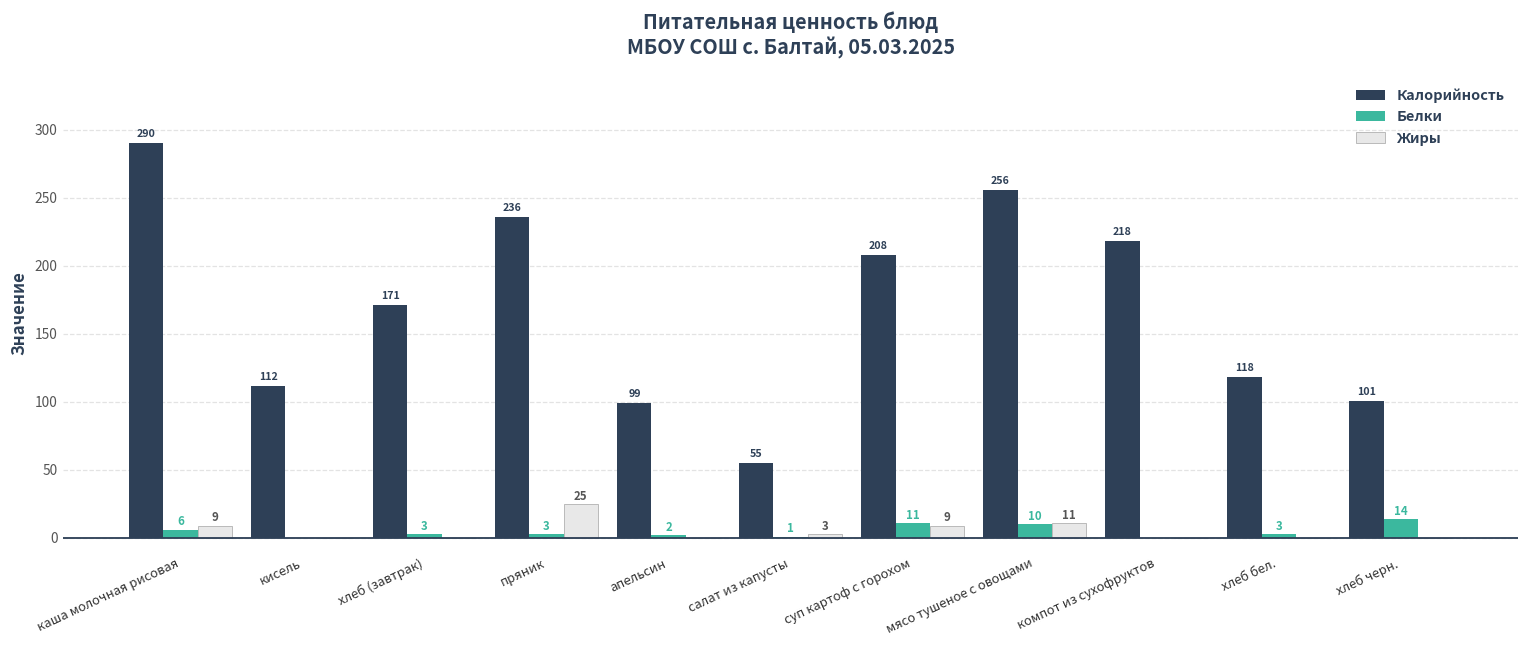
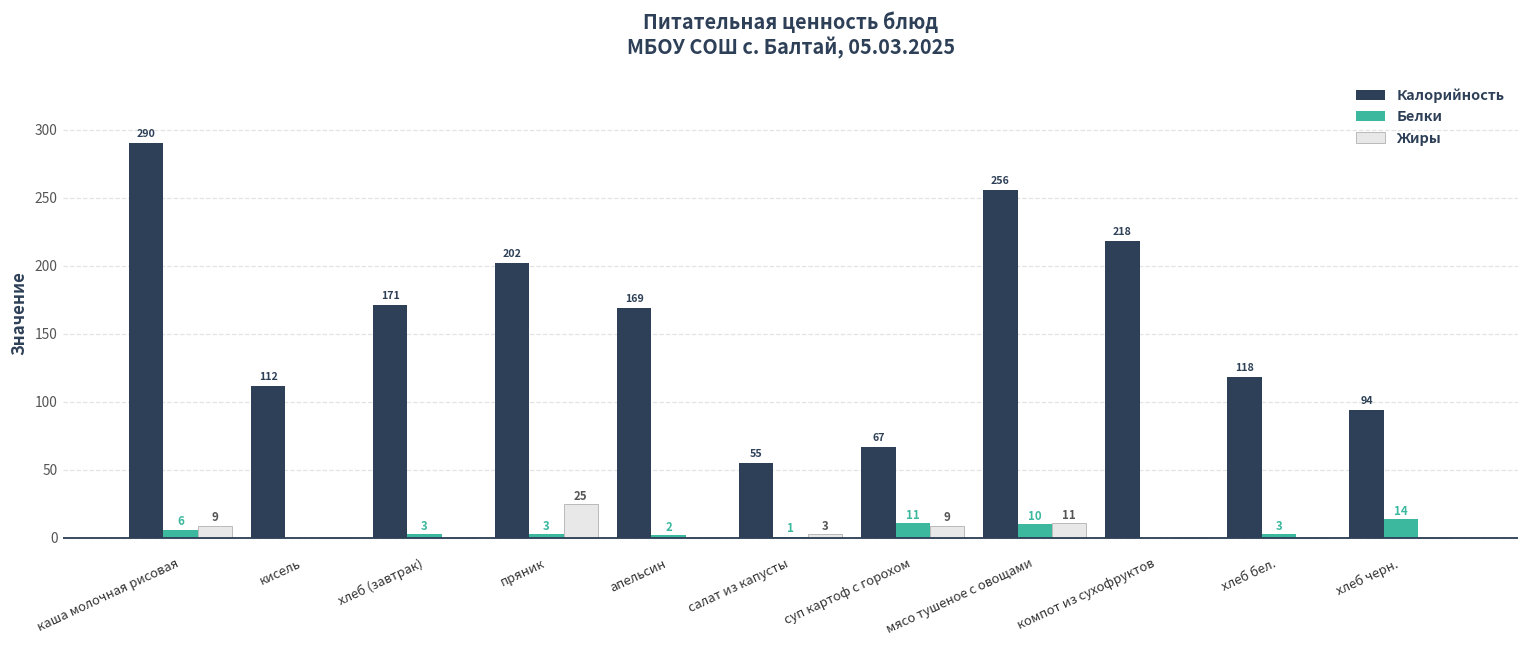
  {
    "Калорийность": {
      "каша молочная рисовая": 290,
      "кисель": 112,
      "хлеб (завтрак)": 171,
-     "пряник": 236,
-     "апельсин": 99,
+     "пряник": 202,
+     "апельсин": 169,
      "салат из капусты": 55,
-     "суп картоф с горохом": 208,
+     "суп картоф с горохом": 67,
      "мясо тушеное с овощами": 256,
      "компот из сухофруктов": 218,
      "хлеб бел.": 118,
-     "хлеб черн.": 101
+     "хлеб черн.": 94
    },
    "Белки": {
      "каша молочная рисовая": 6,
      "хлеб (завтрак)": 3,
      "пряник": 3,
      "апельсин": 2,
      "салат из капусты": 1,
      "суп картоф с горохом": 11,
      "мясо тушеное с овощами": 10,
      "хлеб бел.": 3,
      "хлеб черн.": 14
    },
    "Жиры": {
      "каша молочная рисовая": 9,
      "пряник": 25,
      "салат из капусты": 3,
      "суп картоф с горохом": 9,
      "мясо тушеное с овощами": 11
    }
  }
